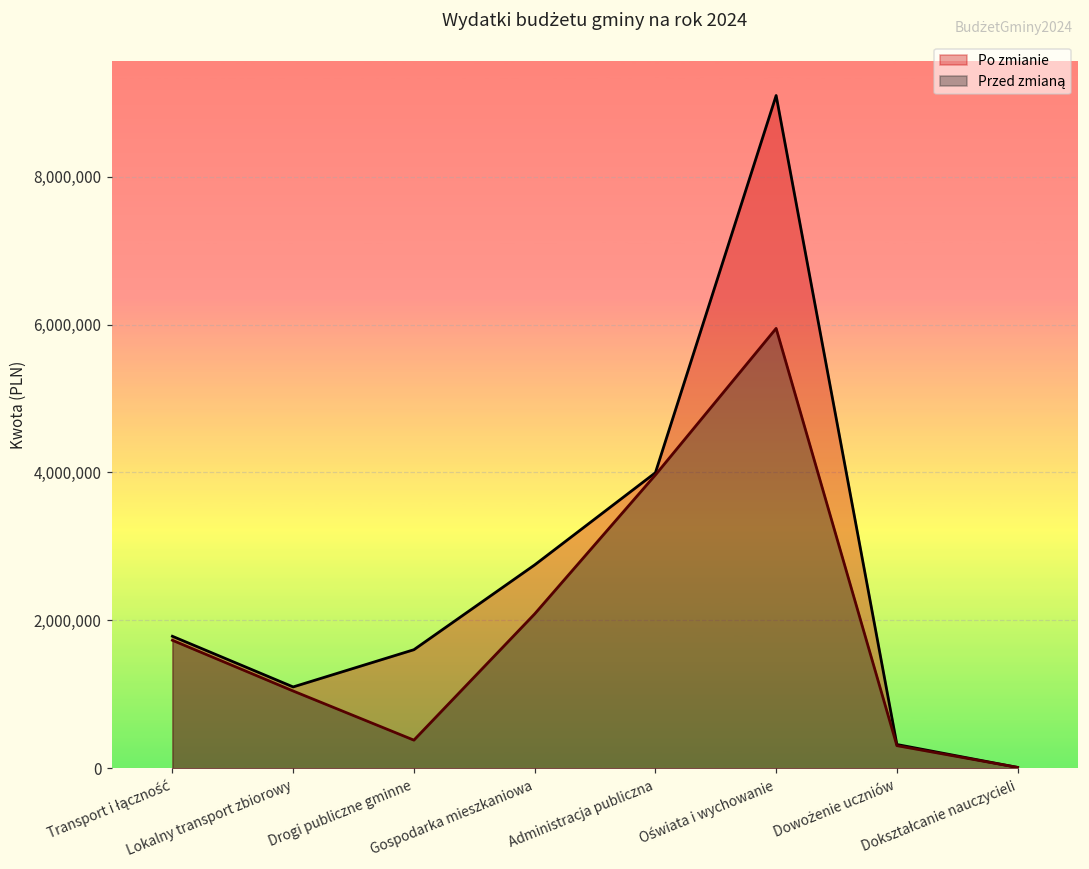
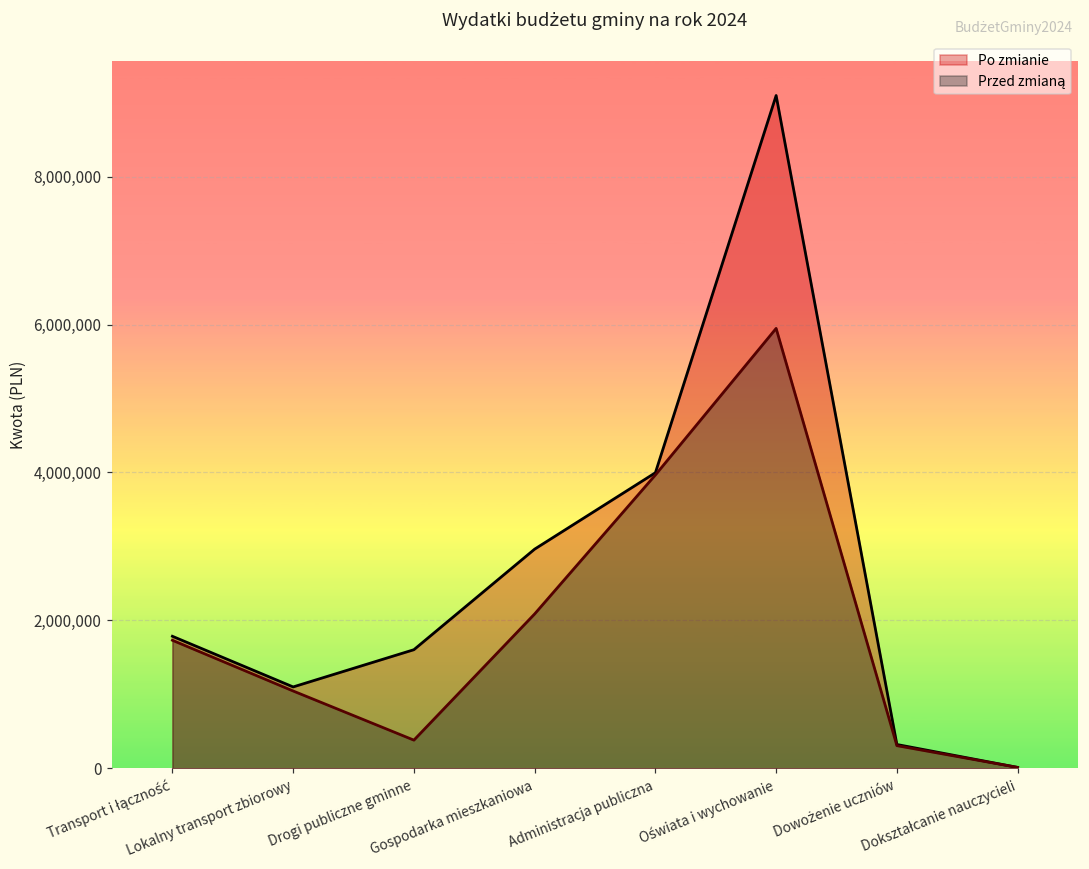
  {
    "Po zmianie": {
      "Transport i łączność": "1,800,000",
      "Lokalny transport zbiorowy": "1,100,000",
      "Drogi publiczne gminne": "1,600,000",
-     "Gospodarka mieszkaniowa": "2,700,000",
+     "Gospodarka mieszkaniowa": "3,000,000",
      "Oświata i wychowanie": "9,100,000"
    },
    "Przed zmianą": {
      "Transport i łączność": "1,700,000",
      "Lokalny transport zbiorowy": "1,000,000",
      "Drogi publiczne gminne": "400,000",
      "Gospodarka mieszkaniowa": "2,100,000",
      "Oświata i wychowanie": "5,900,000"
    }
  }
